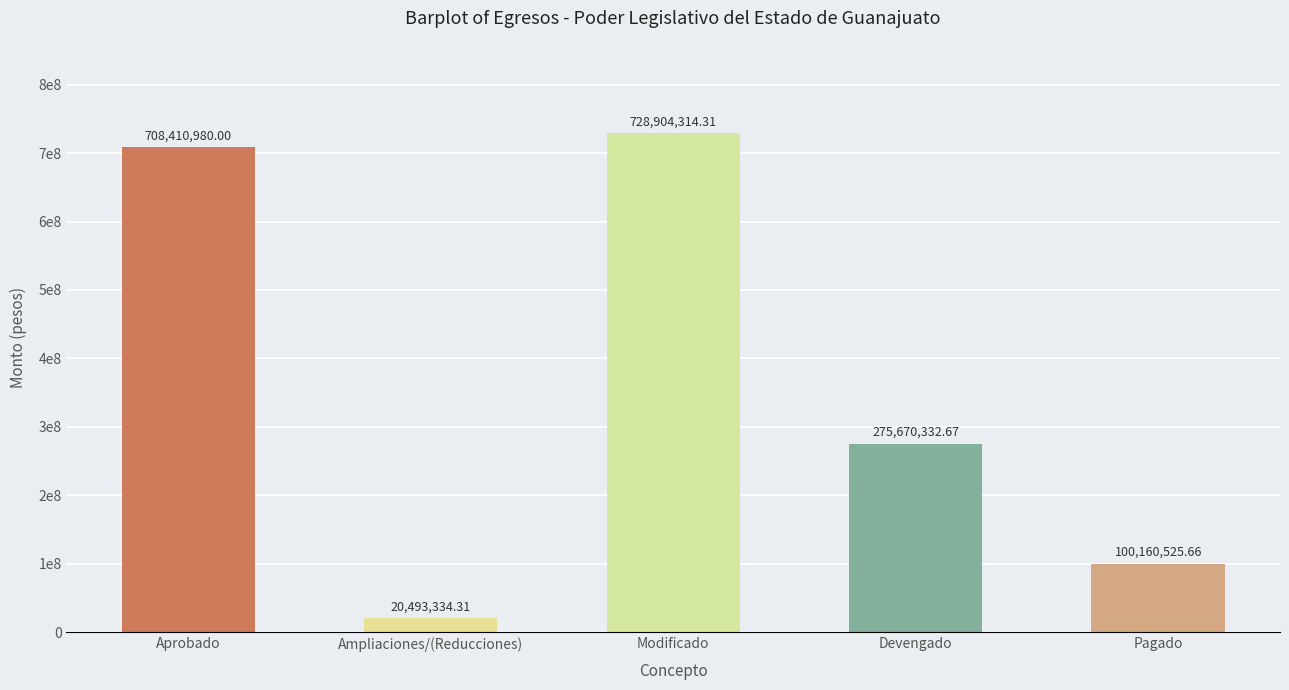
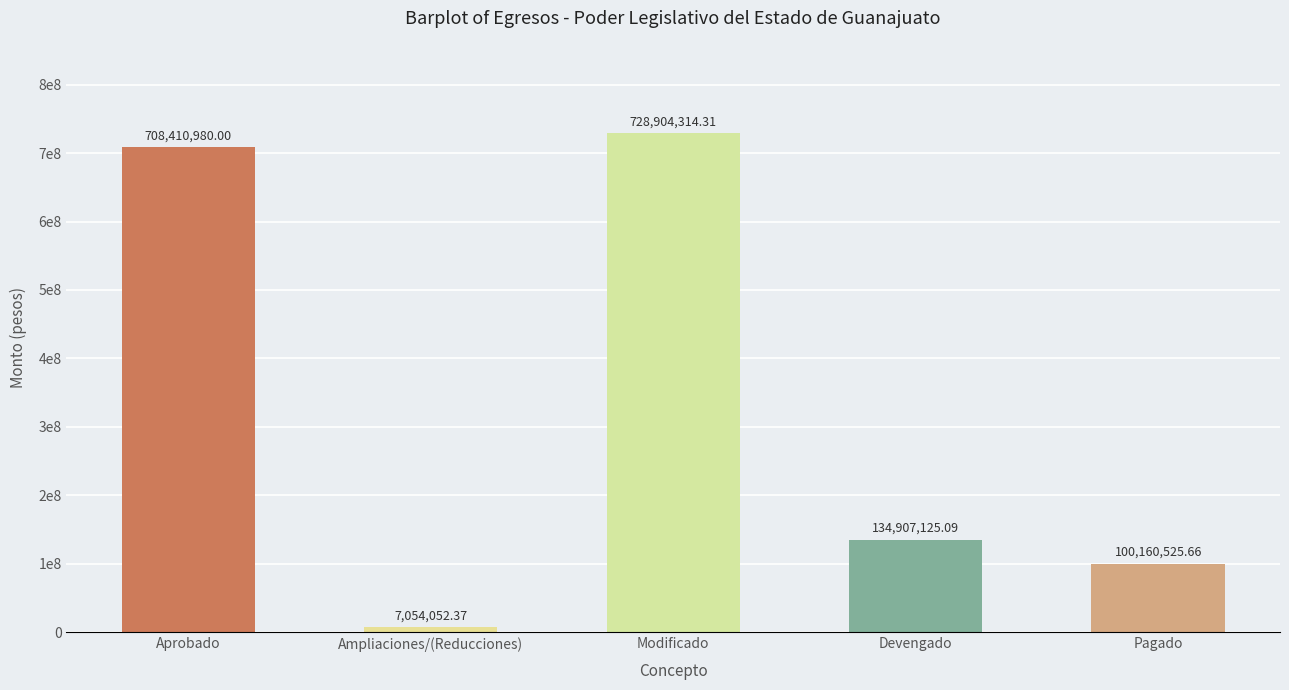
  {
    "Aprobado": "708,410,980.00",
-   "Ampliaciones/(Reducciones)": "20,493,334.31",
+   "Ampliaciones/(Reducciones)": "7,054,052.37",
    "Modificado": "728,904,314.31",
-   "Devengado": "275,670,332.67",
+   "Devengado": "134,907,125.09",
    "Pagado": "100,160,525.66"
  }
